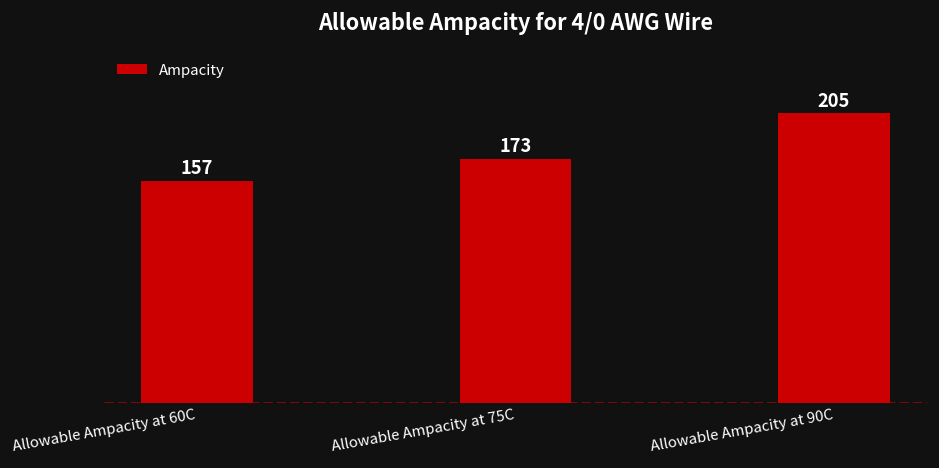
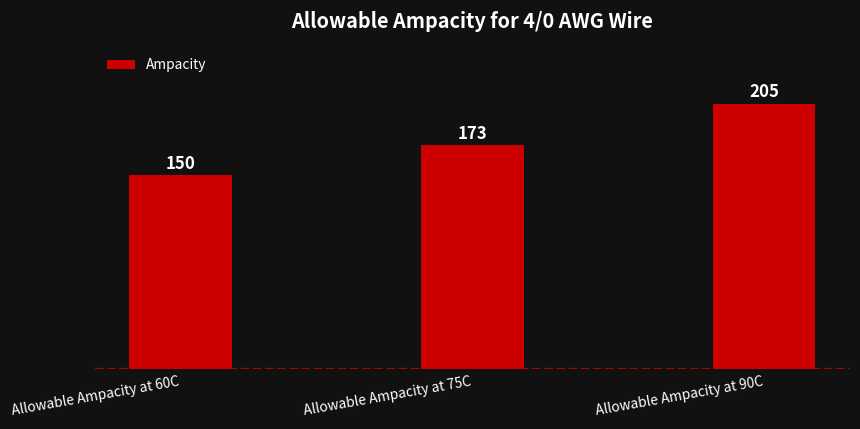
  {
-   "Allowable Ampacity at 60C": 157,
+   "Allowable Ampacity at 60C": 150,
    "Allowable Ampacity at 75C": 173,
    "Allowable Ampacity at 90C": 205
  }
